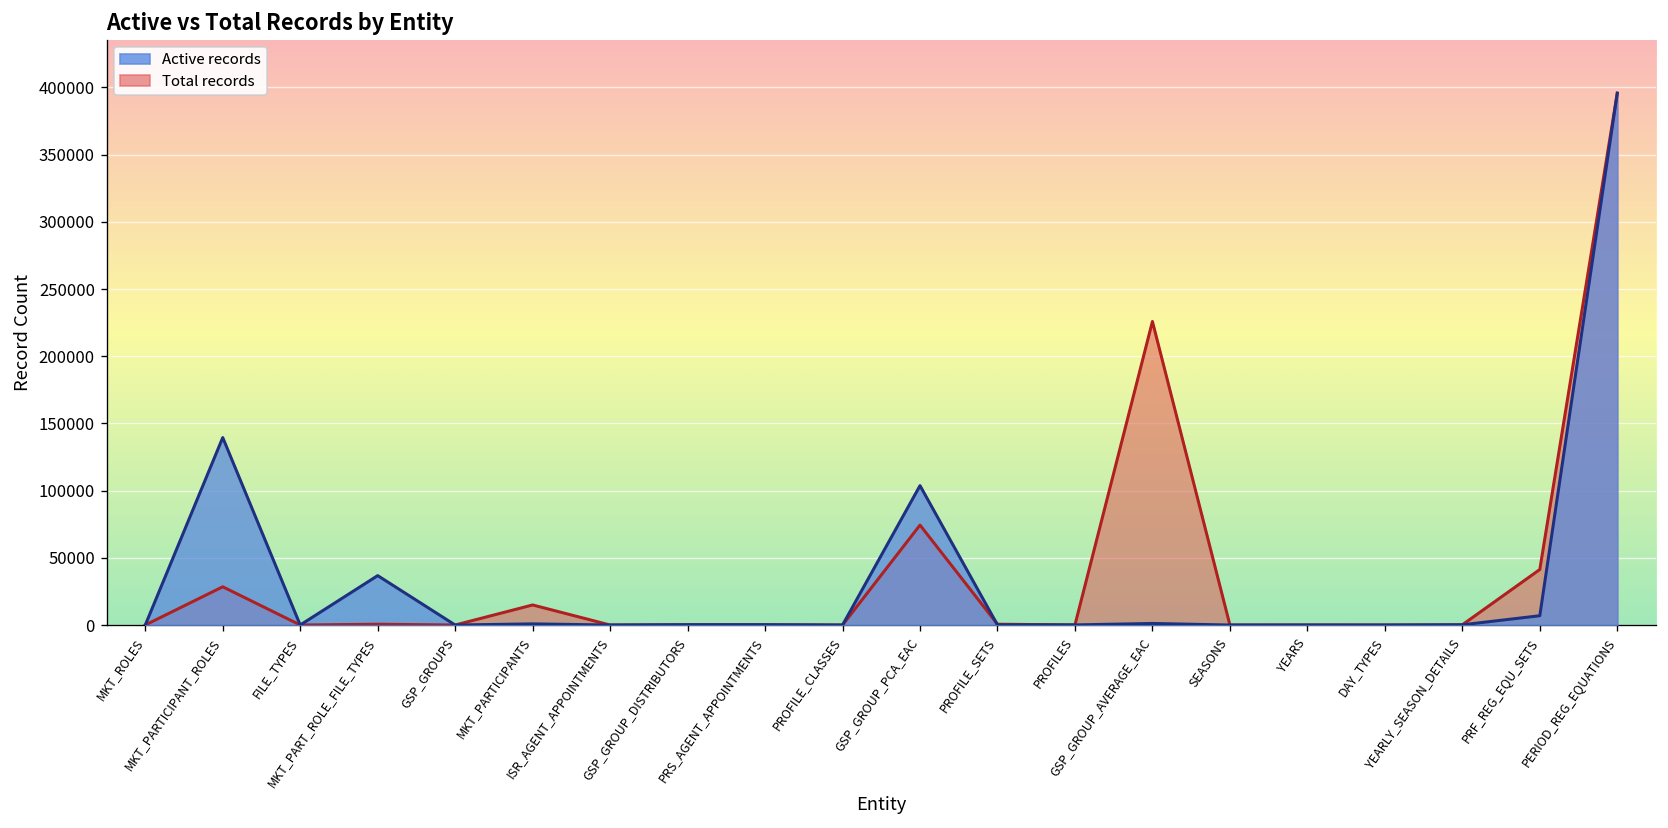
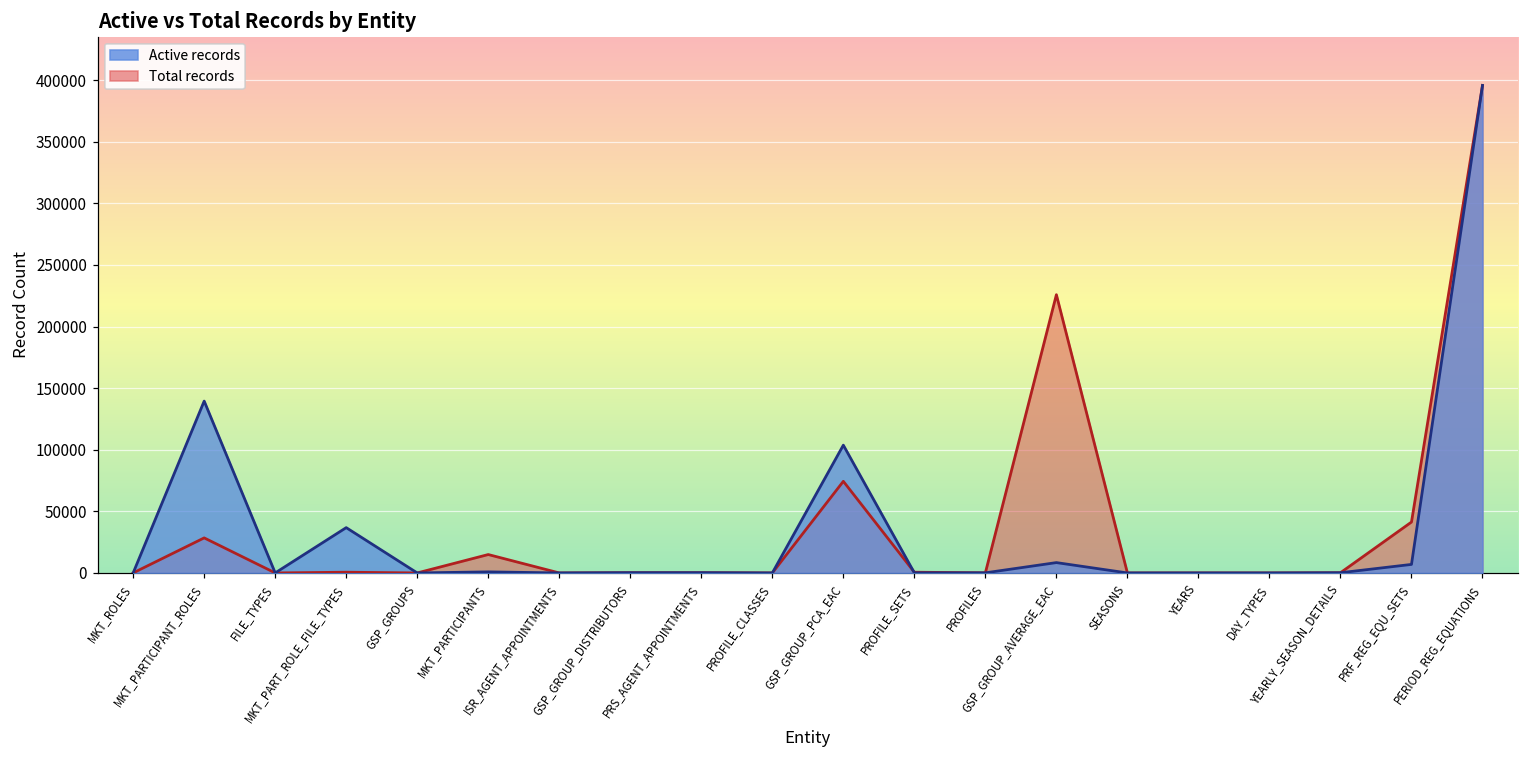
  {
    "Total records": {
      "MKT_PARTICIPANT_ROLES": 28000,
      "MKT_PART_ROLE_FILE_TYPES": 1000,
      "MKT_PARTICIPANTS": 15000,
      "GSP_GROUP_PCA_EAC": 74000,
      "GSP_GROUP_AVERAGE_EAC": 226000,
      "PRF_REG_EQU_SETS": 41000
    },
    "Active records": {
      "MKT_PARTICIPANT_ROLES": 139000,
      "MKT_PART_ROLE_FILE_TYPES": 37000,
      "MKT_PARTICIPANTS": 1000,
      "GSP_GROUP_PCA_EAC": 104000,
-     "GSP_GROUP_AVERAGE_EAC": 1000,
+     "GSP_GROUP_AVERAGE_EAC": 8000,
      "PRF_REG_EQU_SETS": 7000
    }
  }
